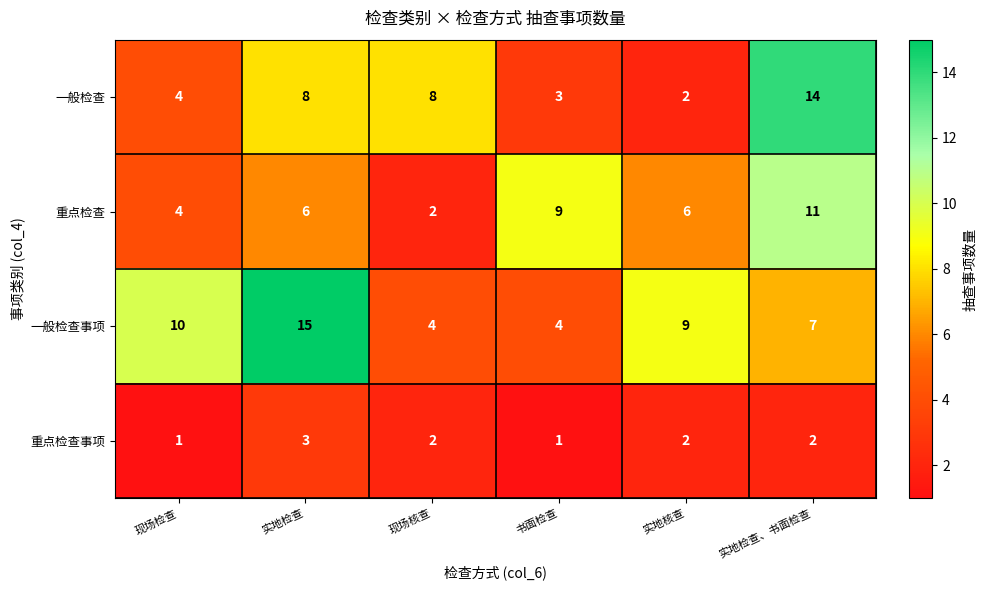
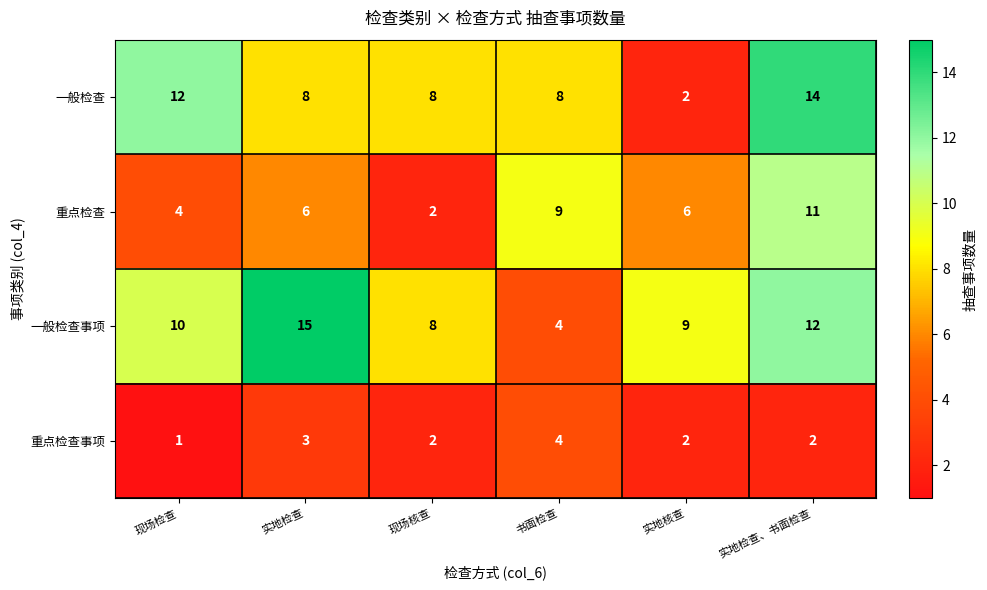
  {
    "一般检查": {
-     "现场检查": 4,
+     "现场检查": 12,
      "实地检查": 8,
      "现场核查": 8,
-     "书面检查": 3,
+     "书面检查": 8,
      "实地核查": 2,
      "实地检查、书面检查": 14
    },
    "重点检查": {
      "现场检查": 4,
      "实地检查": 6,
      "现场核查": 2,
      "书面检查": 9,
      "实地核查": 6,
      "实地检查、书面检查": 11
    },
    "一般检查事项": {
      "现场检查": 10,
      "实地检查": 15,
-     "现场核查": 4,
+     "现场核查": 8,
      "书面检查": 4,
      "实地核查": 9,
-     "实地检查、书面检查": 7
+     "实地检查、书面检查": 12
    },
    "重点检查事项": {
      "现场检查": 1,
      "实地检查": 3,
      "现场核查": 2,
-     "书面检查": 1,
+     "书面检查": 4,
      "实地核查": 2,
      "实地检查、书面检查": 2
    }
  }
